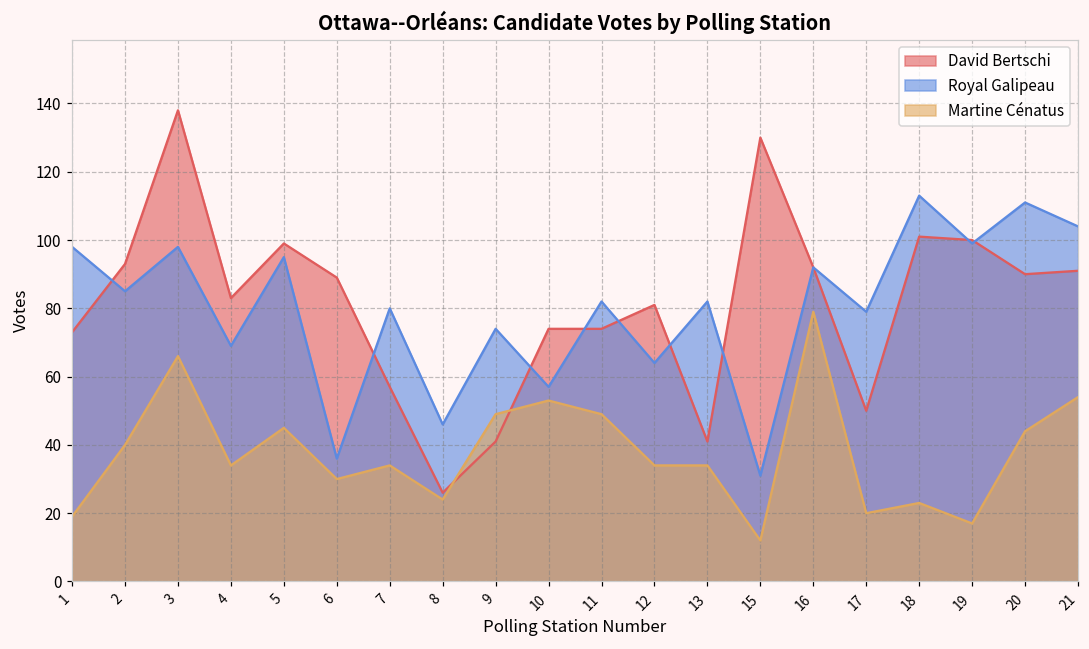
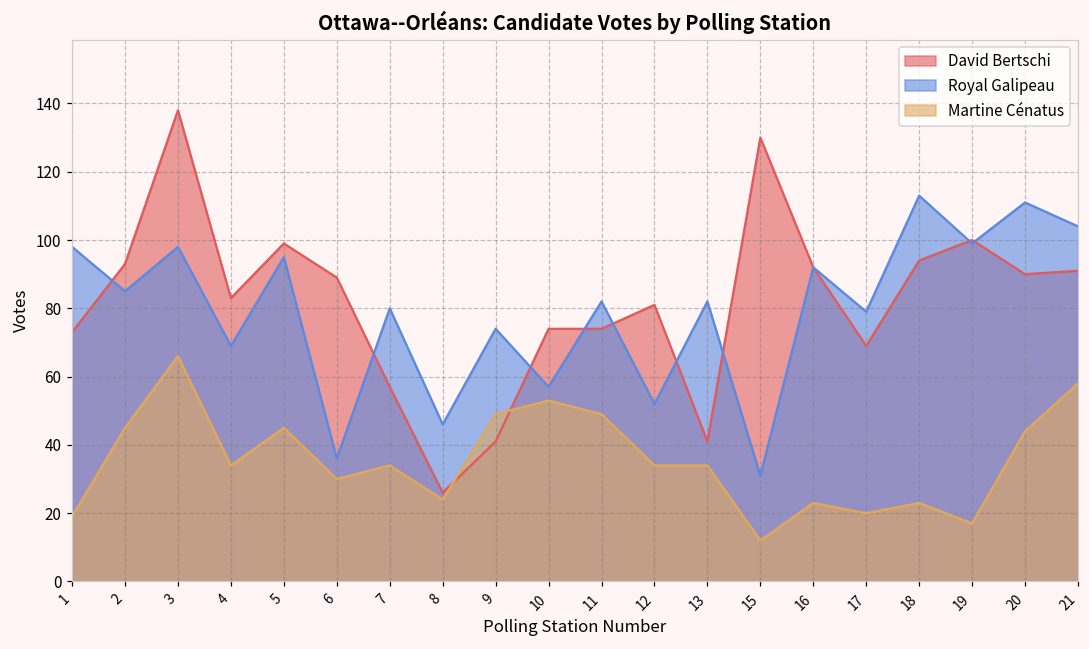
  {
    "David Bertschi": {
      "1": 73,
      "2": 93,
      "3": 138,
      "4": 83,
      "5": 99,
      "6": 89,
      "7": 57,
      "8": 26,
      "9": 41,
      "10": 74,
      "11": 74,
      "12": 81,
      "13": 41,
      "15": 130,
-     "17": 50,
-     "18": 101,
+     "17": 69,
+     "18": 94,
      "19": 100,
      "20": 90,
      "21": 91
    },
    "Royal Galipeau": {
      "1": 98,
      "2": 85,
      "3": 98,
      "4": 69,
      "5": 95,
      "6": 36,
      "7": 80,
      "8": 46,
      "9": 74,
      "10": 57,
      "11": 82,
-     "12": 64,
+     "12": 52,
      "13": 82,
      "15": 31,
      "17": 79,
      "18": 113,
      "19": 99,
      "20": 111,
      "21": 104
    },
    "Martine Cénatus": {
      "1": 19,
-     "2": 40,
+     "2": 45,
      "3": 66,
      "4": 34,
      "5": 45,
      "6": 30,
      "7": 34,
      "8": 24,
      "9": 49,
      "10": 53,
      "11": 49,
      "12": 34,
      "13": 34,
      "15": 12,
-     "16": 79,
+     "16": 23,
      "17": 20,
      "18": 23,
      "19": 17,
      "20": 44,
-     "21": 54
+     "21": 58
    }
  }
